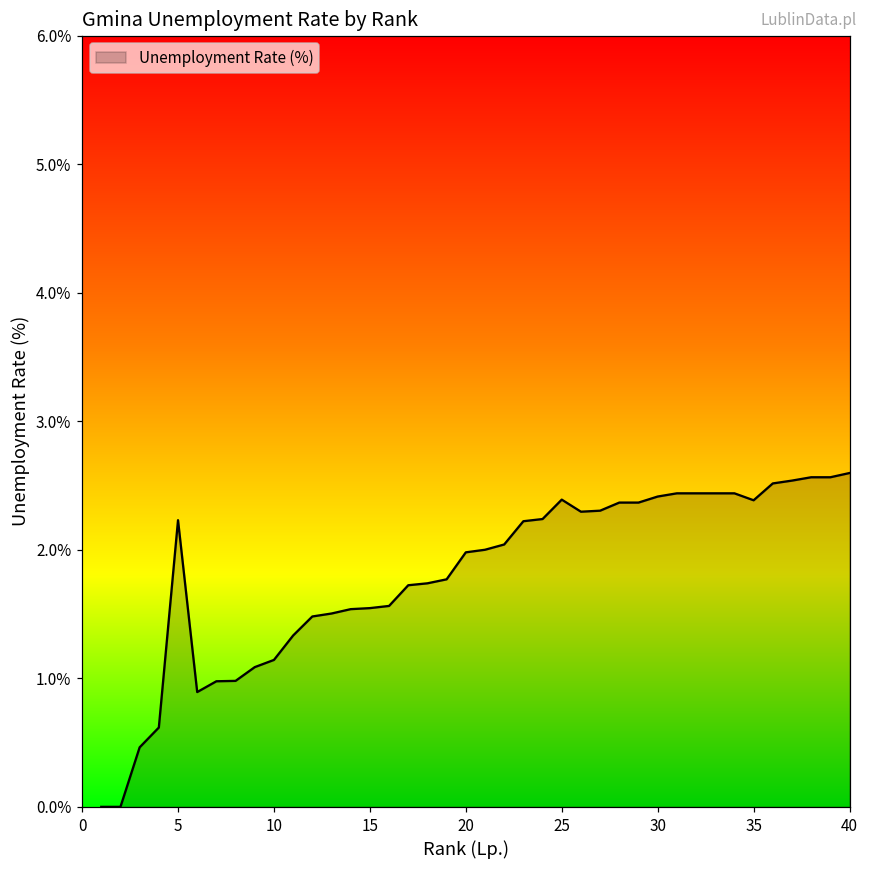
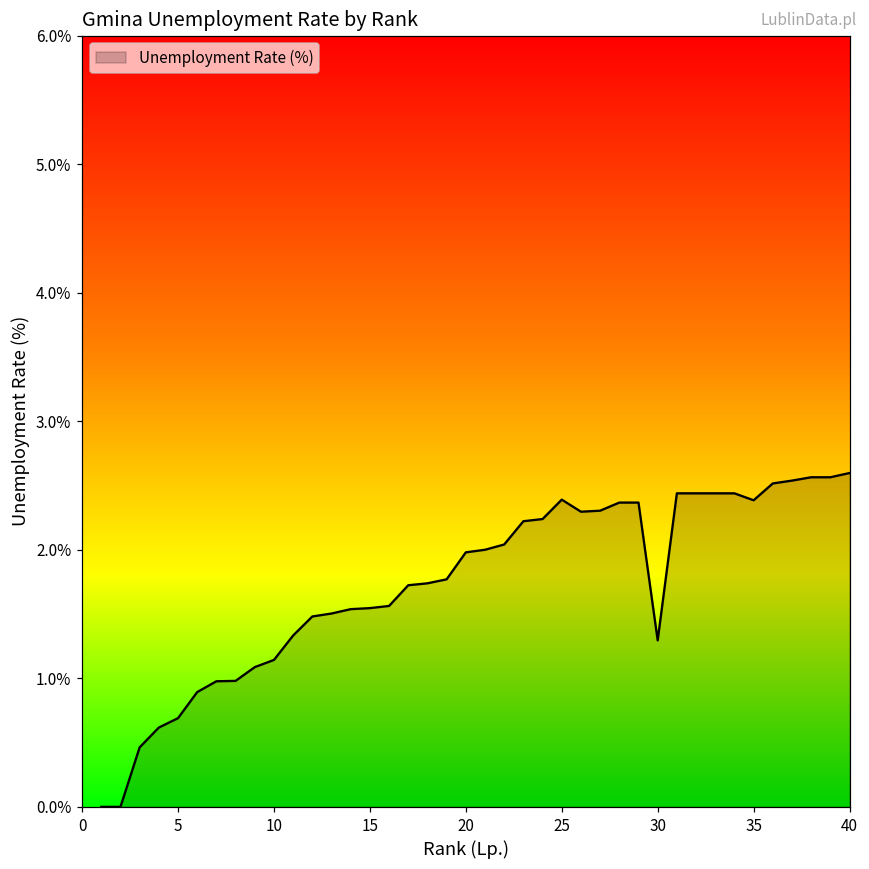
  {
-   "5": "2.23%",
+   "5": "0.69%",
    "10": "1.14%",
    "15": "1.55%",
    "20": "1.98%",
    "25": "2.39%",
-   "30": "2.41%",
+   "30": "1.30%",
    "35": "2.39%",
    "40": "2.60%"
  }
